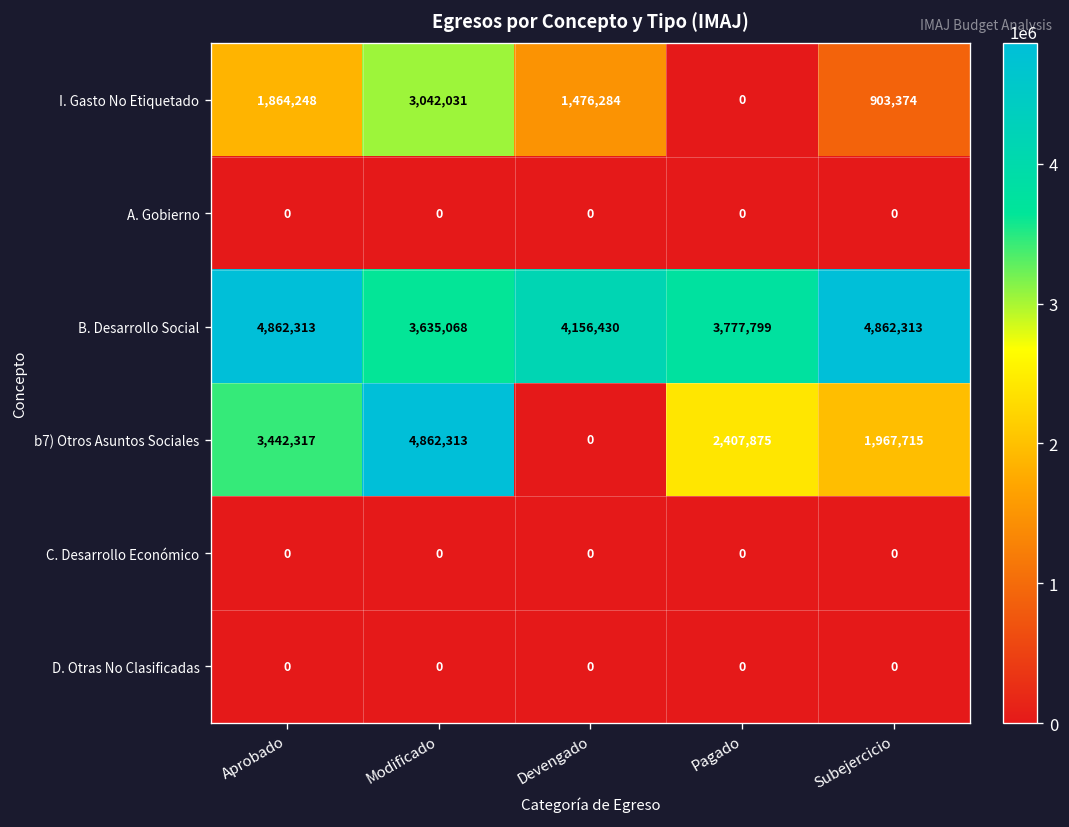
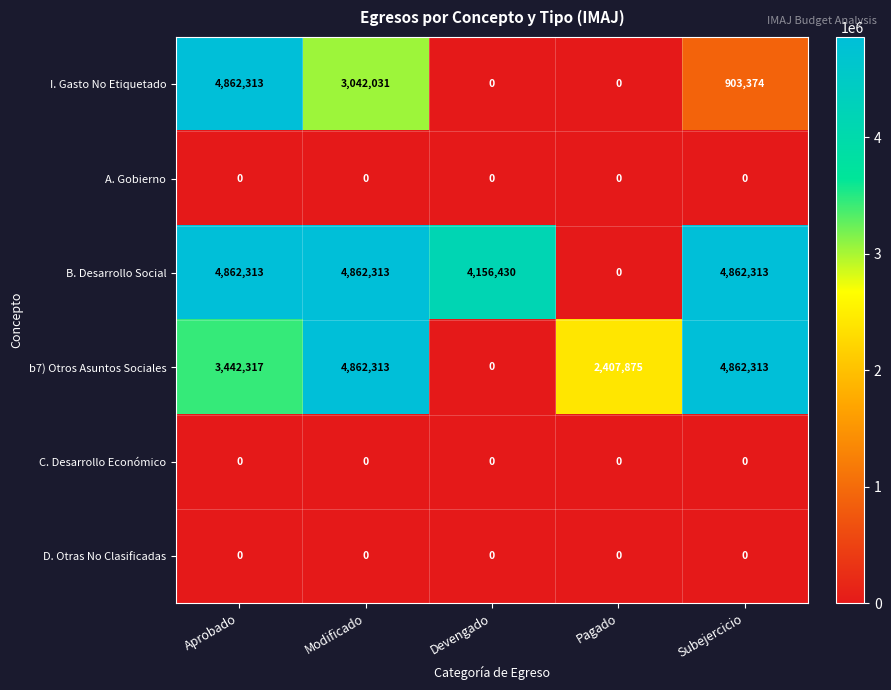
  {
    "I. Gasto No Etiquetado": {
-     "Aprobado": "1,864,248",
+     "Aprobado": "4,862,313",
      "Modificado": "3,042,031",
-     "Devengado": "1,476,284",
+     "Devengado": "0",
      "Pagado": "0",
      "Subejercicio": "903,374"
    },
    "A. Gobierno": {
      "Aprobado": "0",
      "Modificado": "0",
      "Devengado": "0",
      "Pagado": "0",
      "Subejercicio": "0"
    },
    "B. Desarrollo Social": {
      "Aprobado": "4,862,313",
-     "Modificado": "3,635,068",
+     "Modificado": "4,862,313",
      "Devengado": "4,156,430",
-     "Pagado": "3,777,799",
+     "Pagado": "0",
      "Subejercicio": "4,862,313"
    },
    "b7) Otros Asuntos Sociales": {
      "Aprobado": "3,442,317",
      "Modificado": "4,862,313",
      "Devengado": "0",
      "Pagado": "2,407,875",
-     "Subejercicio": "1,967,715"
+     "Subejercicio": "4,862,313"
    },
    "C. Desarrollo Económico": {
      "Aprobado": "0",
      "Modificado": "0",
      "Devengado": "0",
      "Pagado": "0",
      "Subejercicio": "0"
    },
    "D. Otras No Clasificadas": {
      "Aprobado": "0",
      "Modificado": "0",
      "Devengado": "0",
      "Pagado": "0",
      "Subejercicio": "0"
    }
  }
